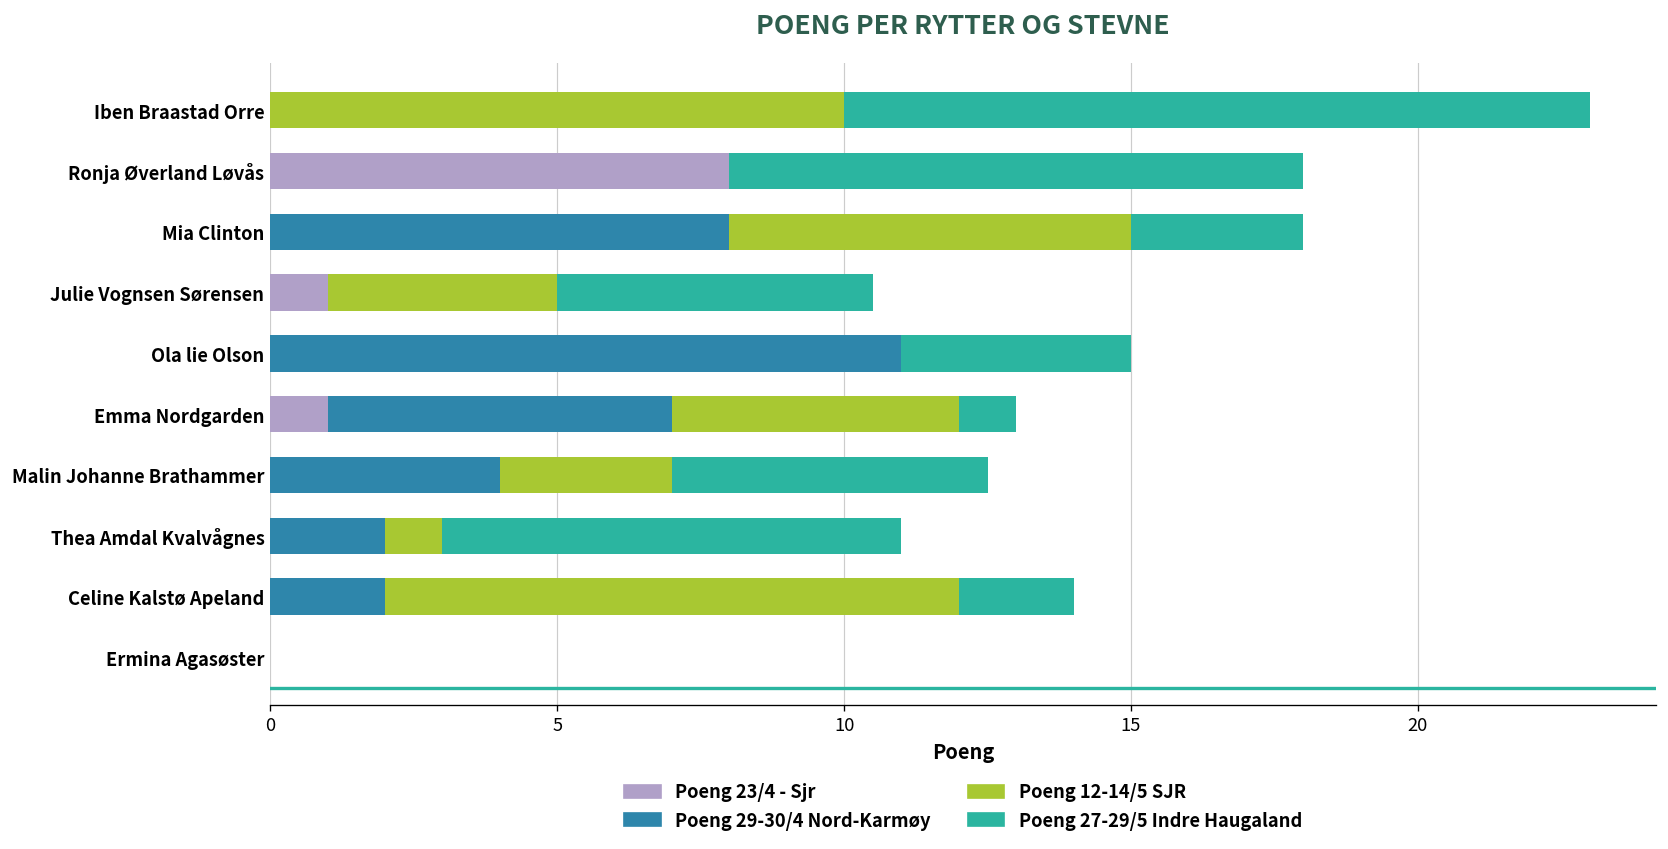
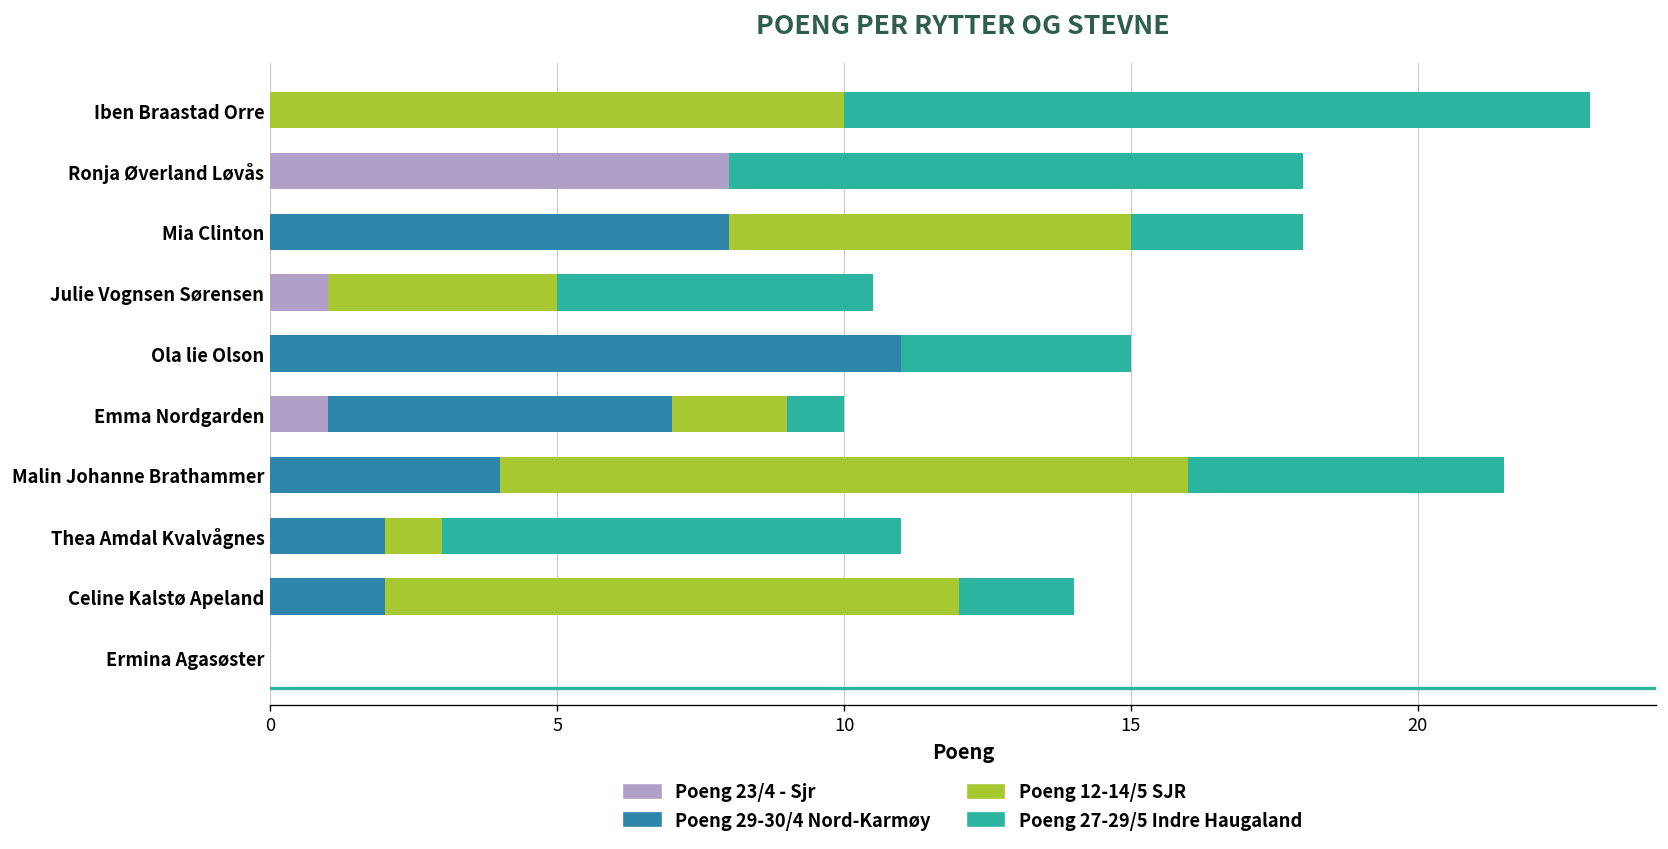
  {
    "Poeng 23/4 - Sjr": {
      "Iben Braastad Orre": 0,
      "Ronja Øverland Løvås": 8,
      "Mia Clinton": 0,
      "Julie Vognsen Sørensen": 1,
      "Ola lie Olson": 0,
      "Emma Nordgarden": 1,
      "Malin Johanne Brathammer": 0,
      "Thea Amdal Kvalvågnes": 0,
      "Celine Kalstø Apeland": 0,
      "Ermina Agasøster": 0
    },
    "Poeng 12-14/5 SJR": {
      "Iben Braastad Orre": 10,
      "Ronja Øverland Løvås": 0,
      "Mia Clinton": 7,
      "Julie Vognsen Sørensen": 4,
      "Ola lie Olson": 0,
-     "Emma Nordgarden": 5,
-     "Malin Johanne Brathammer": 3,
+     "Emma Nordgarden": 2,
+     "Malin Johanne Brathammer": 12,
      "Thea Amdal Kvalvågnes": 1,
      "Celine Kalstø Apeland": 10,
      "Ermina Agasøster": 0
    }
  }
